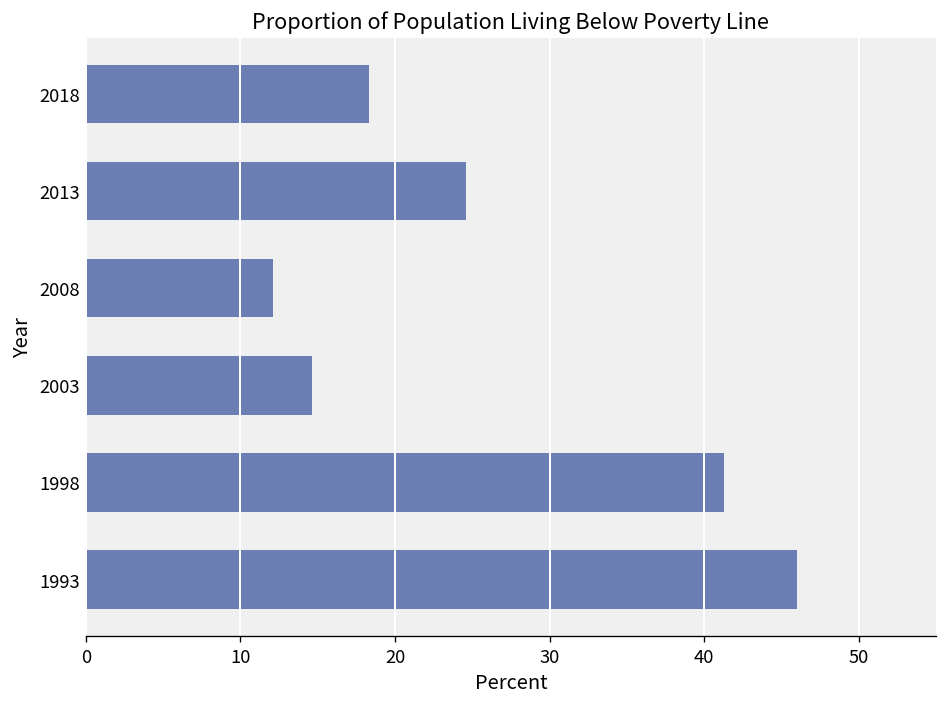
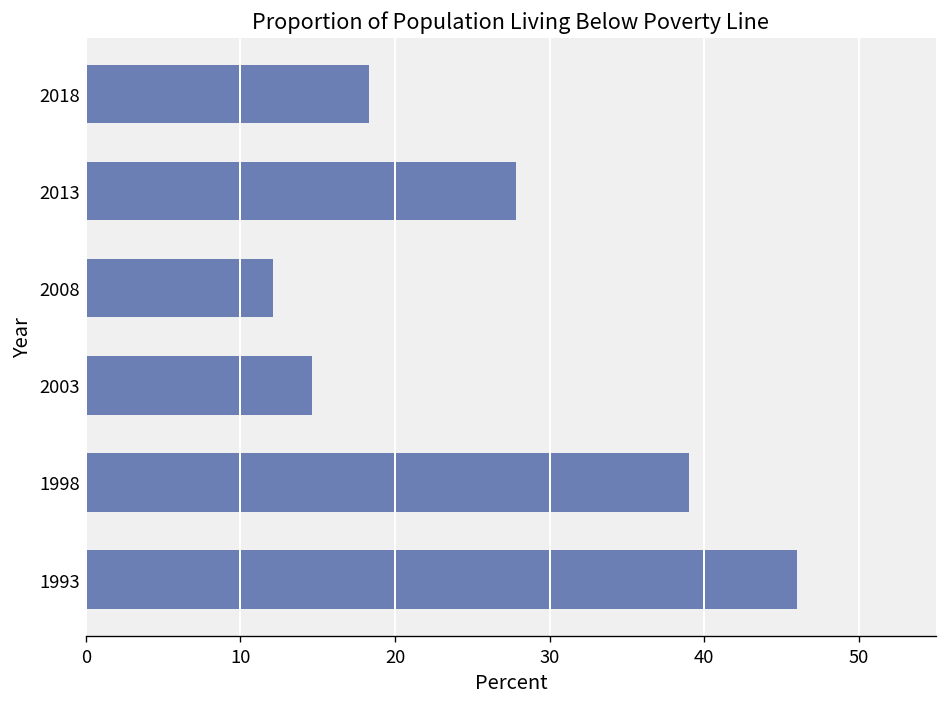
  {
    "2018": 18.3,
-   "2013": 24.6,
+   "2013": 27.8,
    "2008": 12.1,
    "2003": 14.6,
-   "1998": 41.3,
+   "1998": 39.0,
    "1993": 46.0
  }
